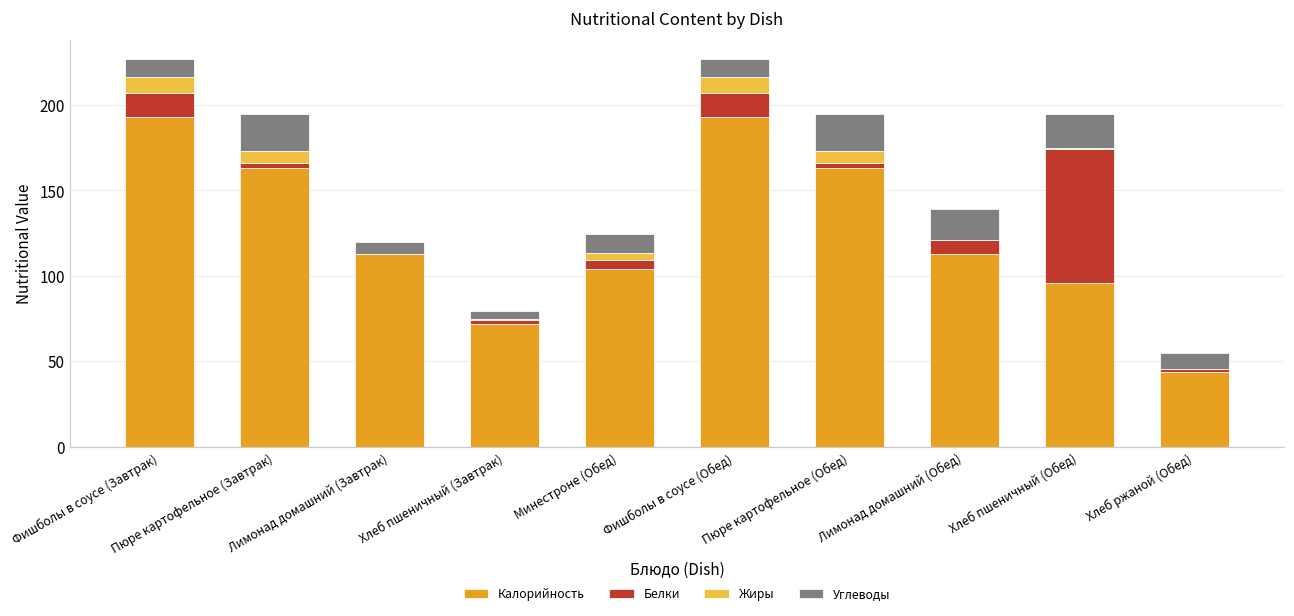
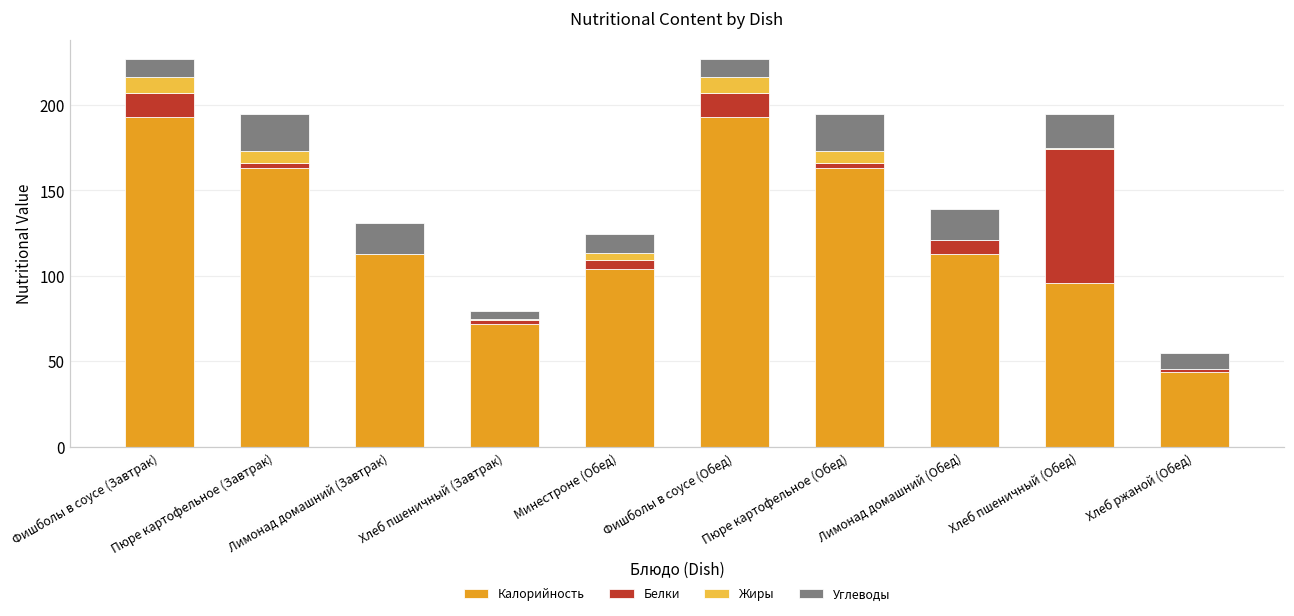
  {
    "Белки": {
      "Фишболы в соусе (Завтрак)": 14,
      "Пюре картофельное (Завтрак)": 3,
      "Лимонад домашний (Завтрак)": 0,
      "Хлеб пшеничный (Завтрак)": 2,
      "Минестроне (Обед)": 5,
      "Фишболы в соусе (Обед)": 14,
      "Пюре картофельное (Обед)": 3,
      "Лимонад домашний (Обед)": 8,
      "Хлеб пшеничный (Обед)": 78
    },
    "Углеводы": {
      "Фишболы в соусе (Завтрак)": 10,
      "Пюре картофельное (Завтрак)": 22,
-     "Лимонад домашний (Завтрак)": 7,
+     "Лимонад домашний (Завтрак)": 18,
      "Хлеб пшеничный (Завтрак)": 5,
      "Минестроне (Обед)": 11,
      "Фишболы в соусе (Обед)": 10,
      "Пюре картофельное (Обед)": 22,
      "Лимонад домашний (Обед)": 18,
      "Хлеб пшеничный (Обед)": 20,
      "Хлеб ржаной (Обед)": 9
    }
  }
